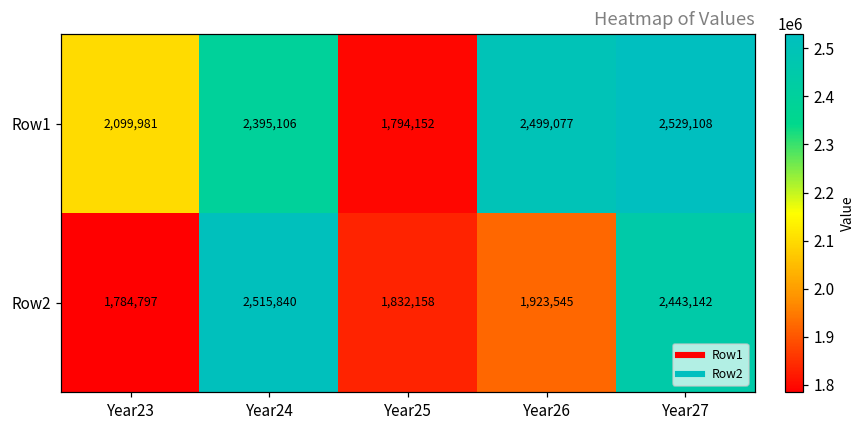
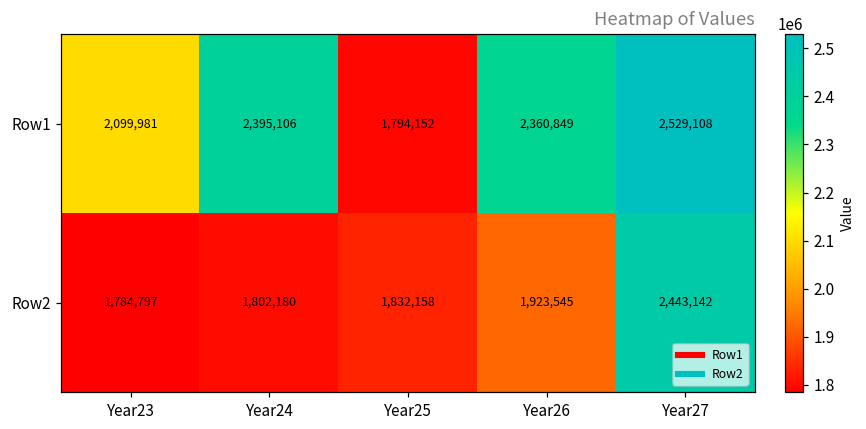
  {
    "Row1": {
      "Year23": "2,099,981",
      "Year24": "2,395,106",
      "Year25": "1,794,152",
-     "Year26": "2,499,077",
+     "Year26": "2,360,849",
      "Year27": "2,529,108"
    },
    "Row2": {
      "Year23": "1,784,797",
-     "Year24": "2,515,840",
+     "Year24": "1,802,180",
      "Year25": "1,832,158",
      "Year26": "1,923,545",
      "Year27": "2,443,142"
    }
  }
